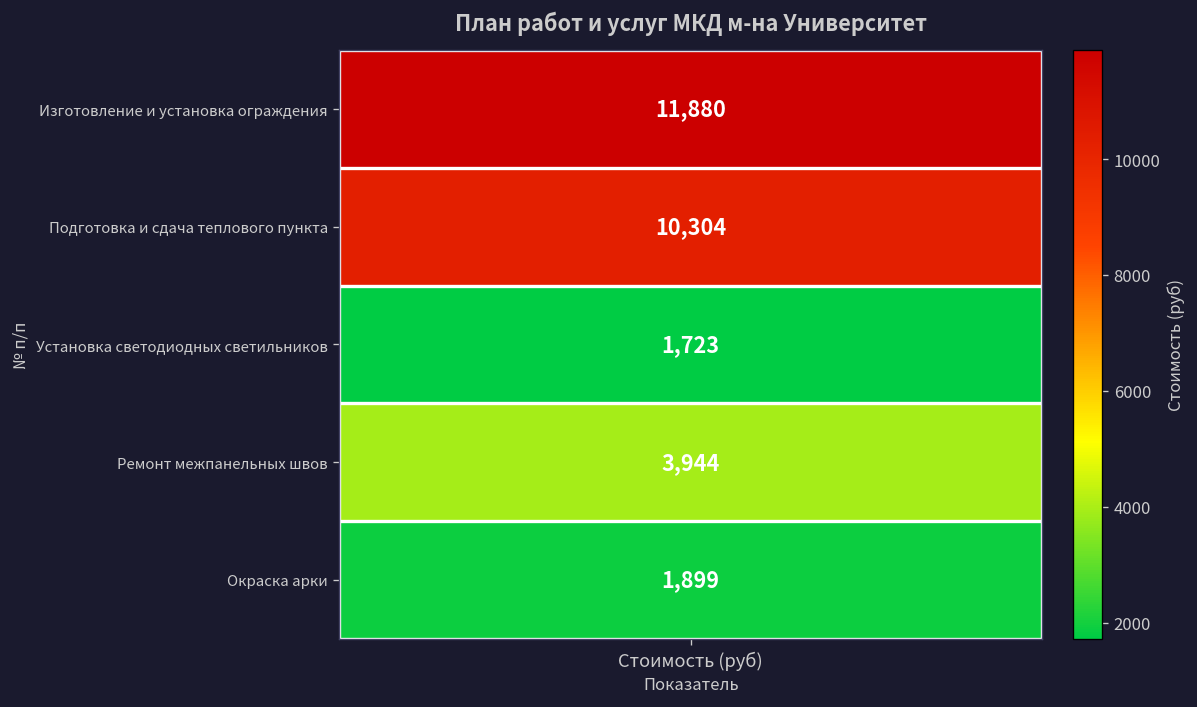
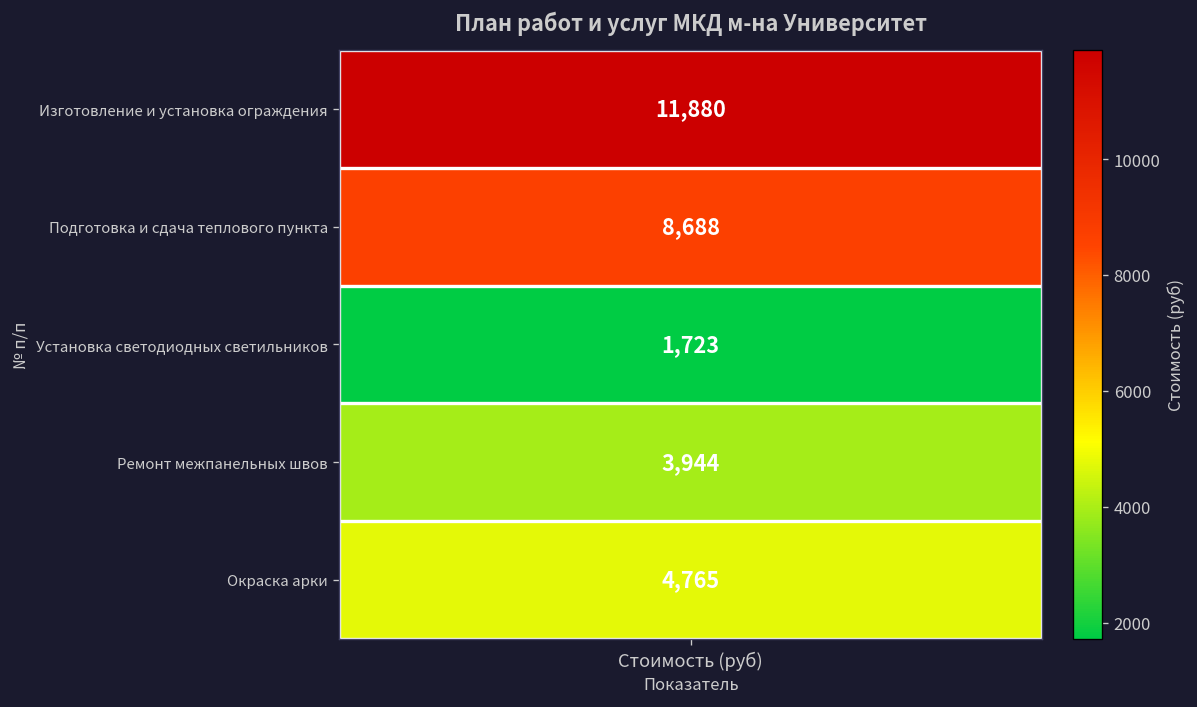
  {
    "Подготовка и сдача теплового пункта": {
-     "Стоимость (руб)": "10,304"
+     "Стоимость (руб)": "8,688"
    },
    "Окраска арки": {
-     "Стоимость (руб)": "1,899"
+     "Стоимость (руб)": "4,765"
    }
  }
